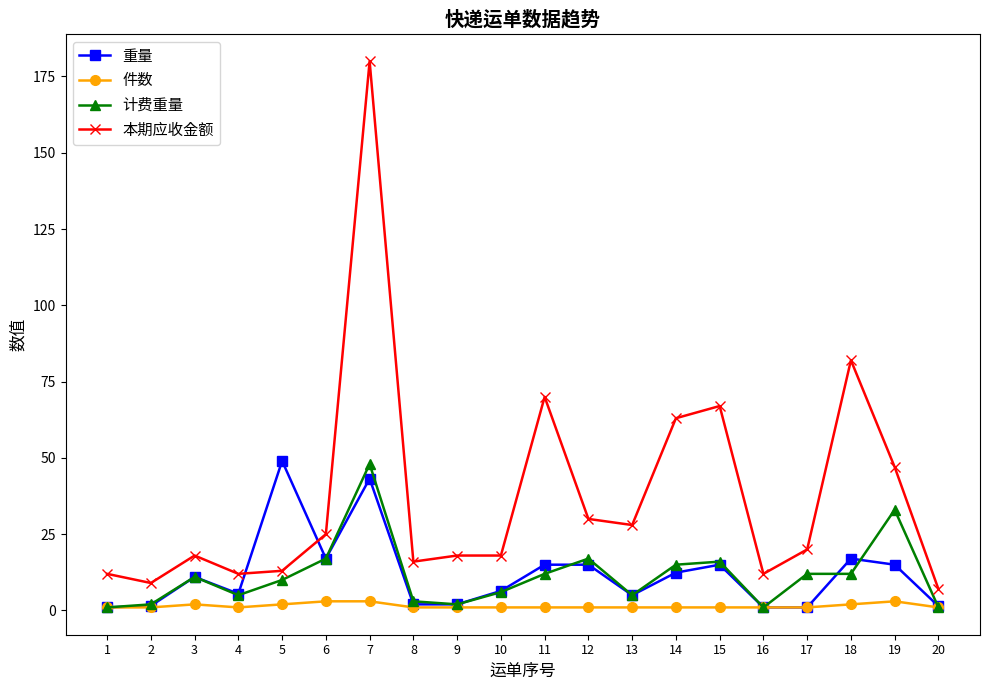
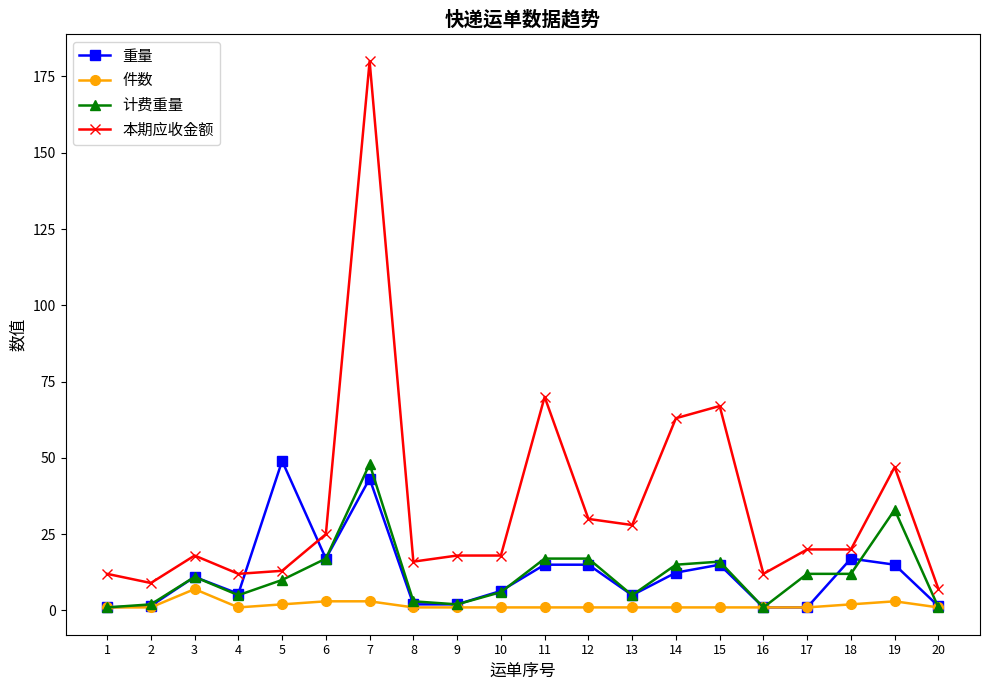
  {
    "重量": {
      "5": 49,
      "7": 43,
      "8": 2,
      "11": 15,
      "12": 15,
      "14": 12,
      "15": 15,
      "18": 17,
      "19": 15
    },
    "件数": {
-     "3": 2,
+     "3": 7,
      "4": 1,
      "5": 2,
      "6": 3,
      "7": 3,
      "8": 1,
      "9": 1,
      "10": 1,
      "11": 1,
      "12": 1,
      "13": 1,
      "14": 1,
      "15": 1,
      "18": 2,
      "19": 3
    },
    "计费重量": {
      "5": 10,
      "7": 48,
      "8": 3,
-     "11": 12,
+     "11": 17,
      "12": 17,
      "14": 15,
      "15": 16,
      "17": 12,
      "18": 12,
      "19": 33
    },
    "本期应收金额": {
      "1": 12,
      "2": 9,
      "3": 18,
      "4": 12,
      "5": 13,
      "6": 25,
      "7": 180,
      "8": 16,
      "9": 18,
      "10": 18,
      "11": 70,
      "12": 30,
      "13": 28,
      "14": 63,
      "15": 67,
      "16": 12,
      "17": 20,
-     "18": 82,
+     "18": 20,
      "19": 47,
      "20": 7
    }
  }
